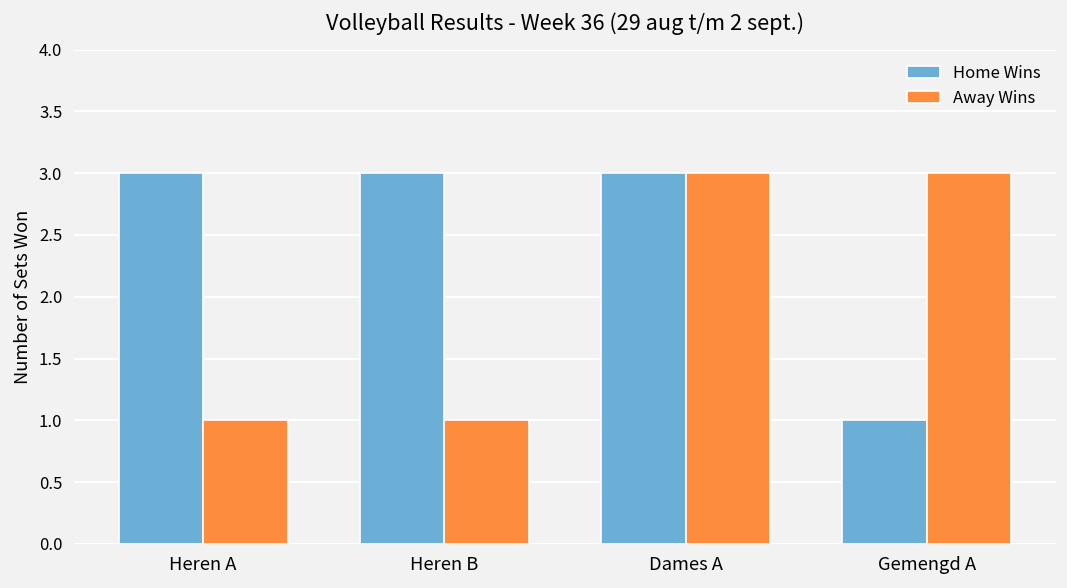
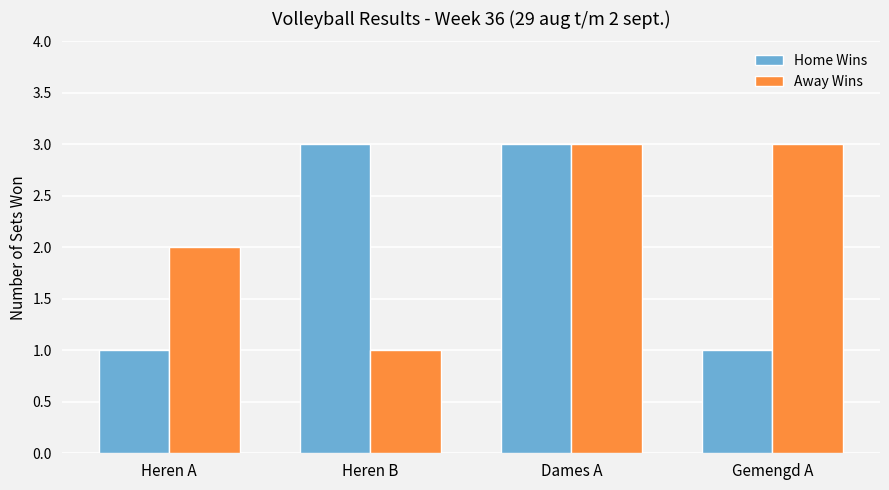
  {
    "Home Wins": {
-     "Heren A": 3,
+     "Heren A": 1,
      "Heren B": 3,
      "Dames A": 3,
      "Gemengd A": 1
    },
    "Away Wins": {
-     "Heren A": 1,
+     "Heren A": 2,
      "Heren B": 1,
      "Dames A": 3,
      "Gemengd A": 3
    }
  }
